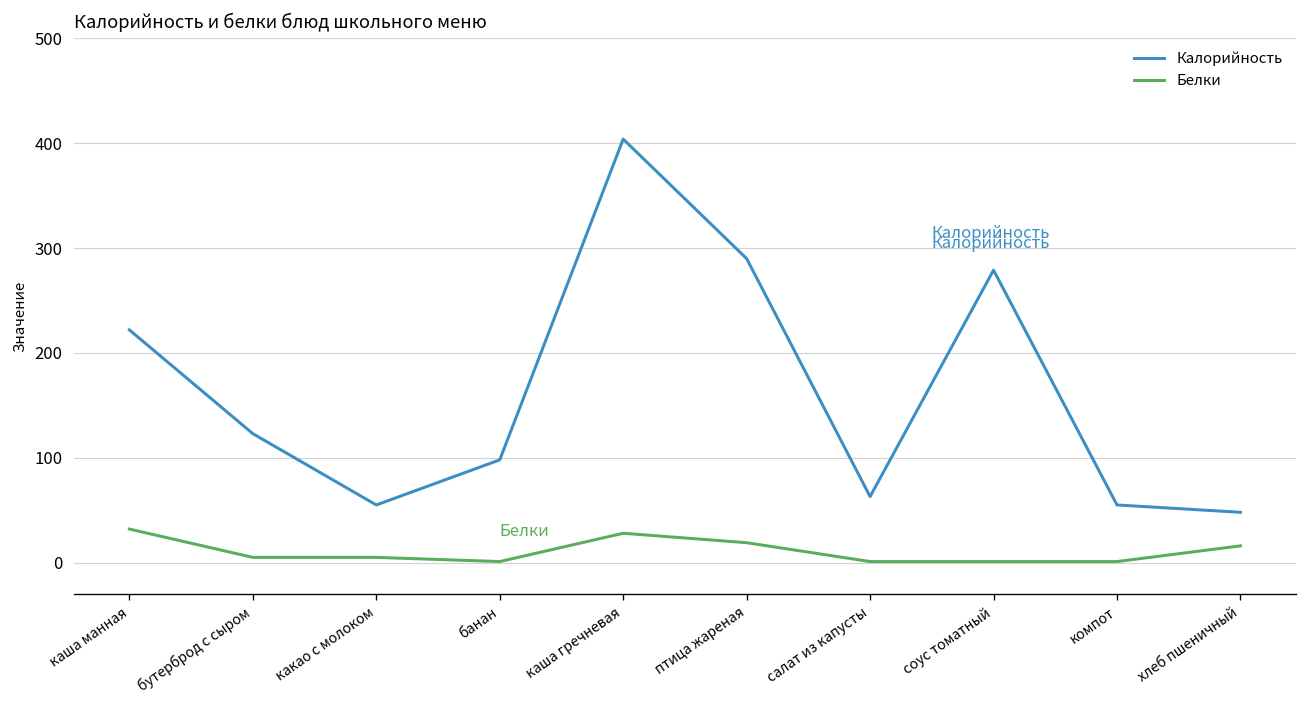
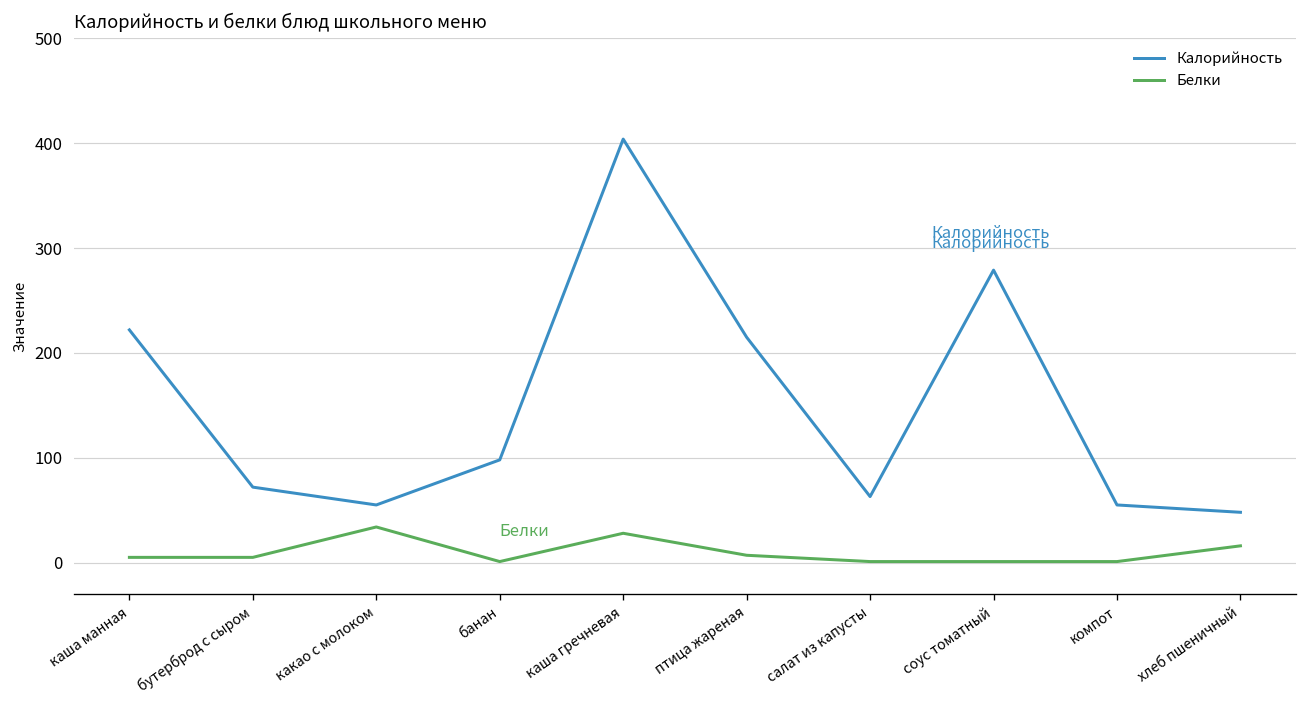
  {
    "Калорийность": {
      "каша манная": 220,
-     "бутерброд с сыром": 120,
+     "бутерброд с сыром": 70,
      "какао с молоком": 60,
      "банан": 100,
      "каша гречневая": 400,
-     "птица жареная": 290,
+     "птица жареная": 220,
      "салат из капусты": 60,
      "соус томатный": 280,
      "компот": 60,
      "хлеб пшеничный": 50
    },
    "Белки": {
-     "каша манная": 30,
+     "каша манная": 10,
      "бутерброд с сыром": 10,
-     "какао с молоком": 10,
+     "какао с молоком": 30,
      "банан": 0,
      "каша гречневая": 30,
-     "птица жареная": 20,
+     "птица жареная": 10,
      "салат из капусты": 0,
      "соус томатный": 0,
      "компот": 0,
      "хлеб пшеничный": 20
    }
  }
